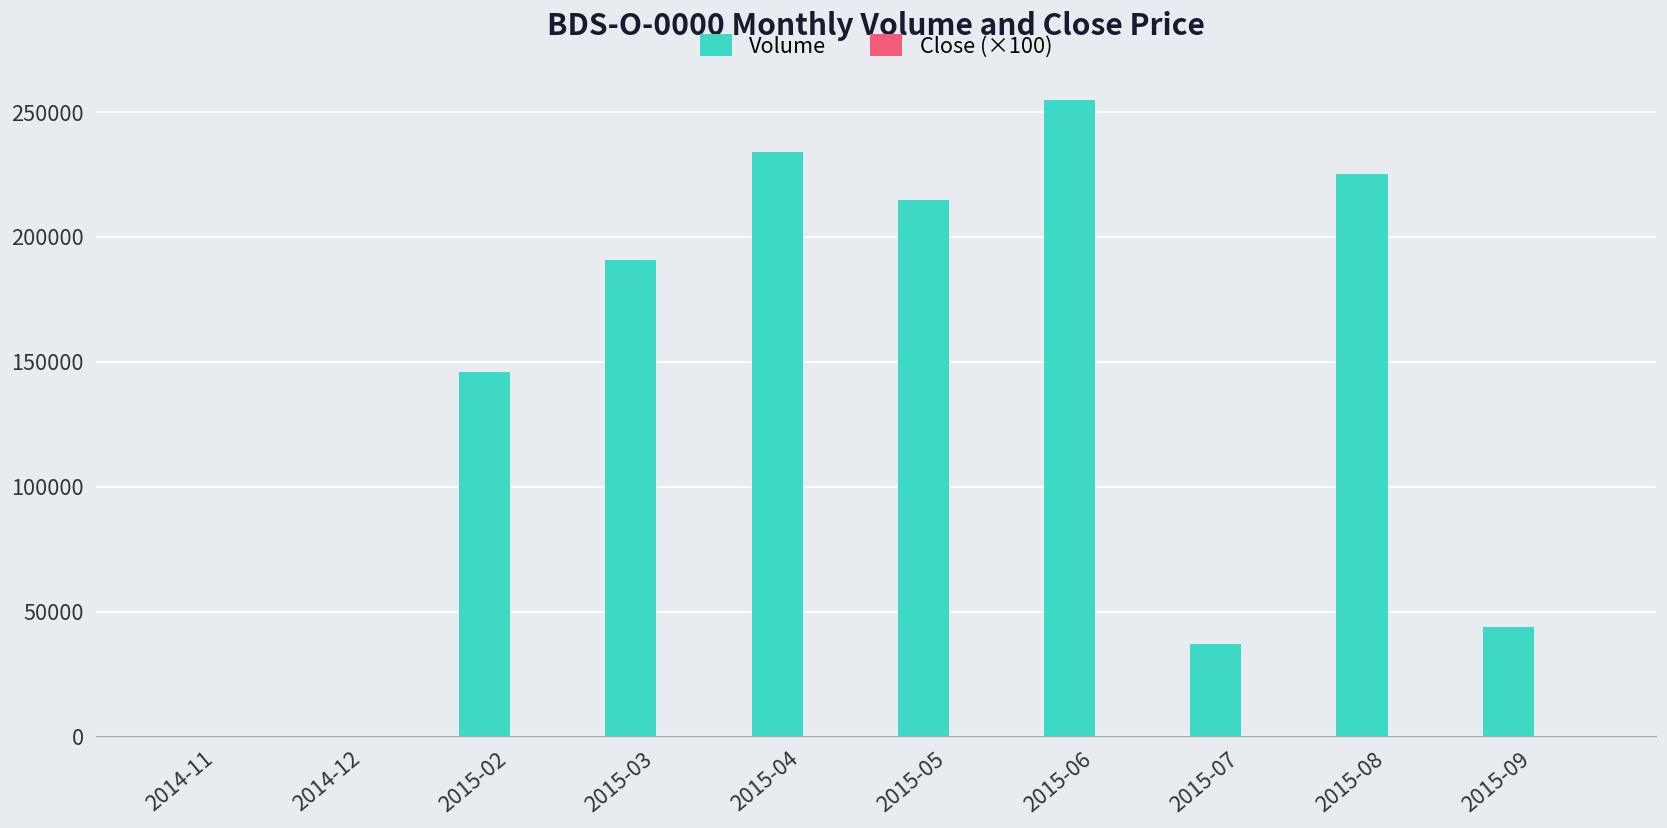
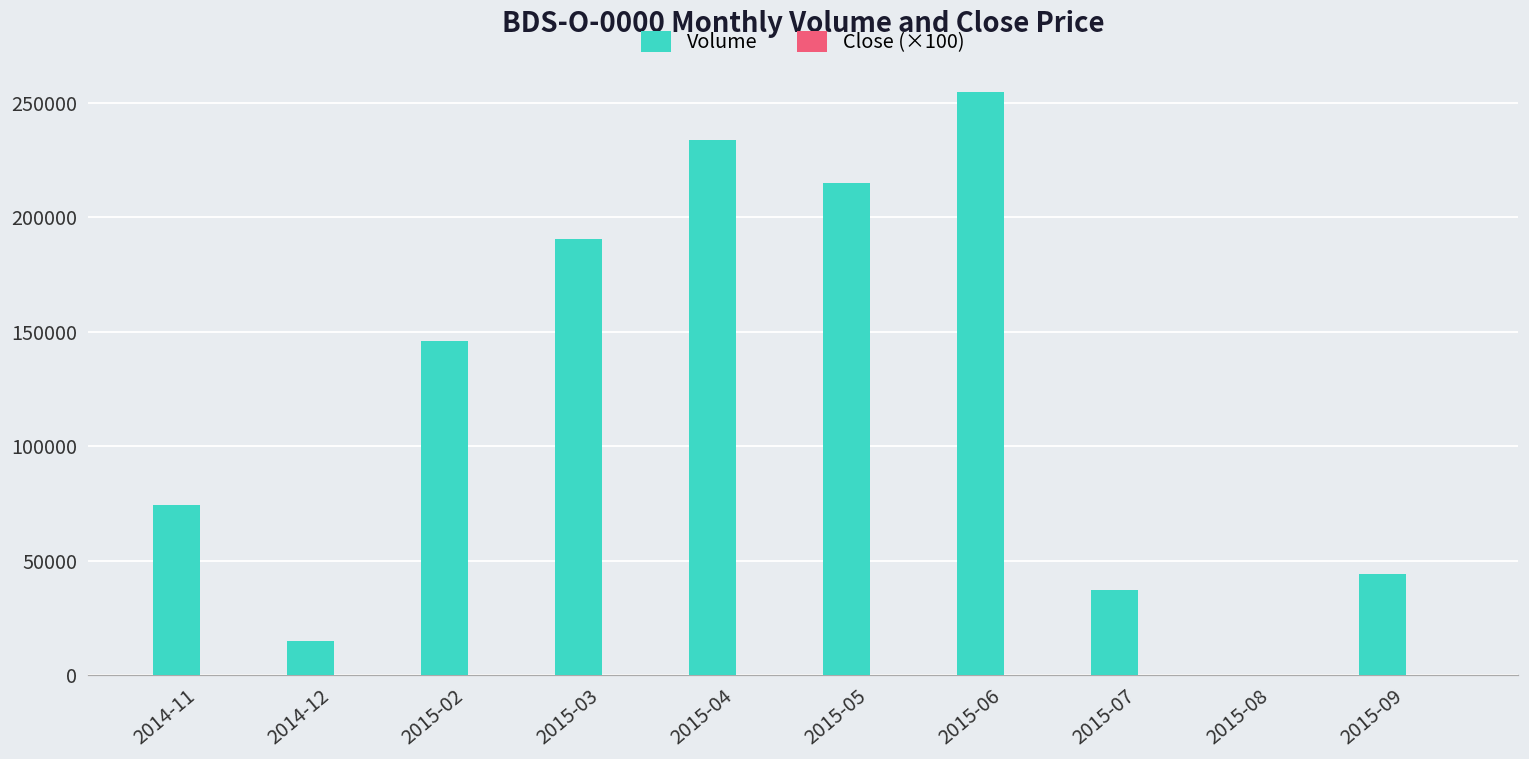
  {
    "Volume": {
-     "2014-11": 0,
-     "2014-12": 0,
+     "2014-11": 74000,
+     "2014-12": 15000,
      "2015-02": 146000,
      "2015-03": 191000,
      "2015-04": 234000,
      "2015-05": 215000,
      "2015-06": 255000,
      "2015-07": 37000,
-     "2015-08": 225000,
+     "2015-08": 0,
      "2015-09": 44000
    }
  }
